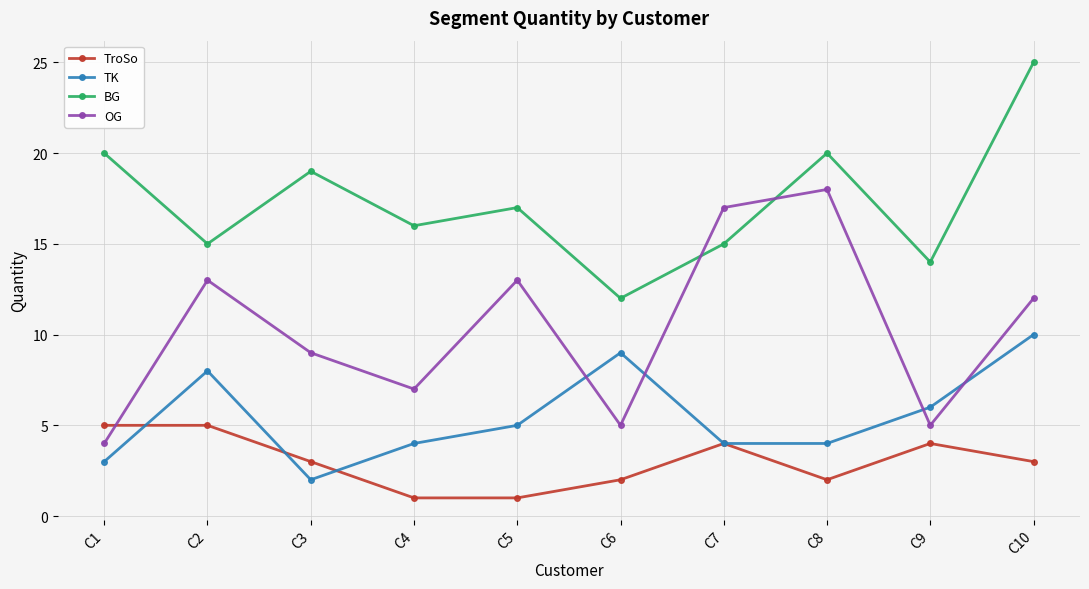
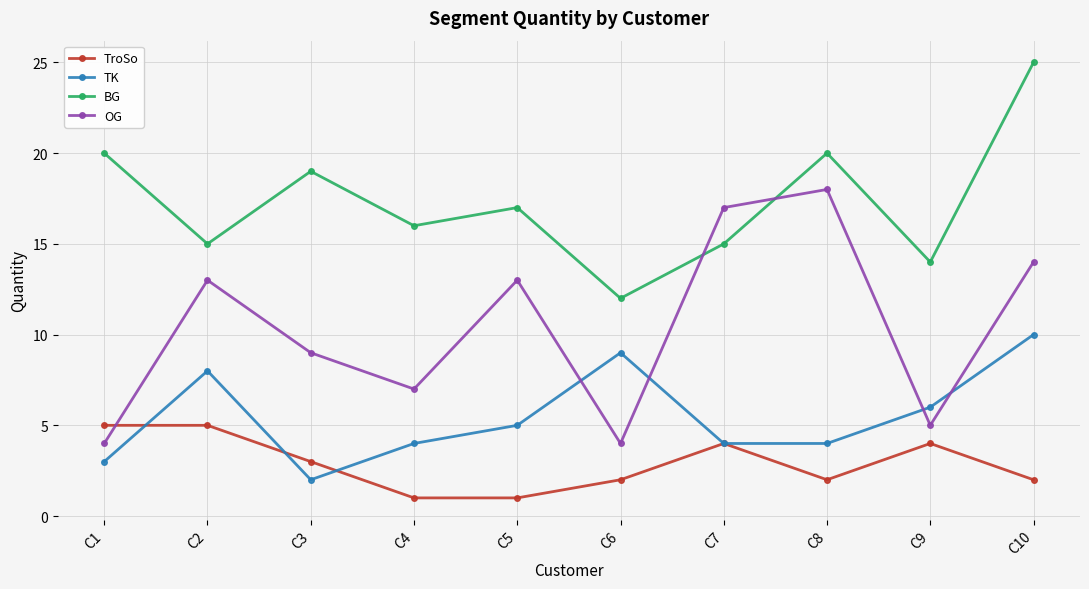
  {
    "TroSo": {
      "C1": 5,
      "C2": 5,
      "C3": 3,
      "C4": 1,
      "C5": 1,
      "C6": 2,
      "C8": 2,
      "C9": 4,
-     "C10": 3
+     "C10": 2
    },
    "TK": {
      "C1": 3,
      "C2": 8,
      "C3": 2,
      "C4": 4,
      "C5": 5,
      "C6": 9,
      "C8": 4,
      "C9": 6,
      "C10": 10
    },
    "BG": {
      "C1": 20,
      "C2": 15,
      "C3": 19,
      "C4": 16,
      "C5": 17,
      "C6": 12,
      "C7": 15,
      "C8": 20,
      "C9": 14,
      "C10": 25
    },
    "OG": {
      "C1": 4,
      "C2": 13,
      "C3": 9,
      "C4": 7,
      "C5": 13,
-     "C6": 5,
+     "C6": 4,
      "C7": 17,
      "C8": 18,
      "C9": 5,
-     "C10": 12
+     "C10": 14
    }
  }
